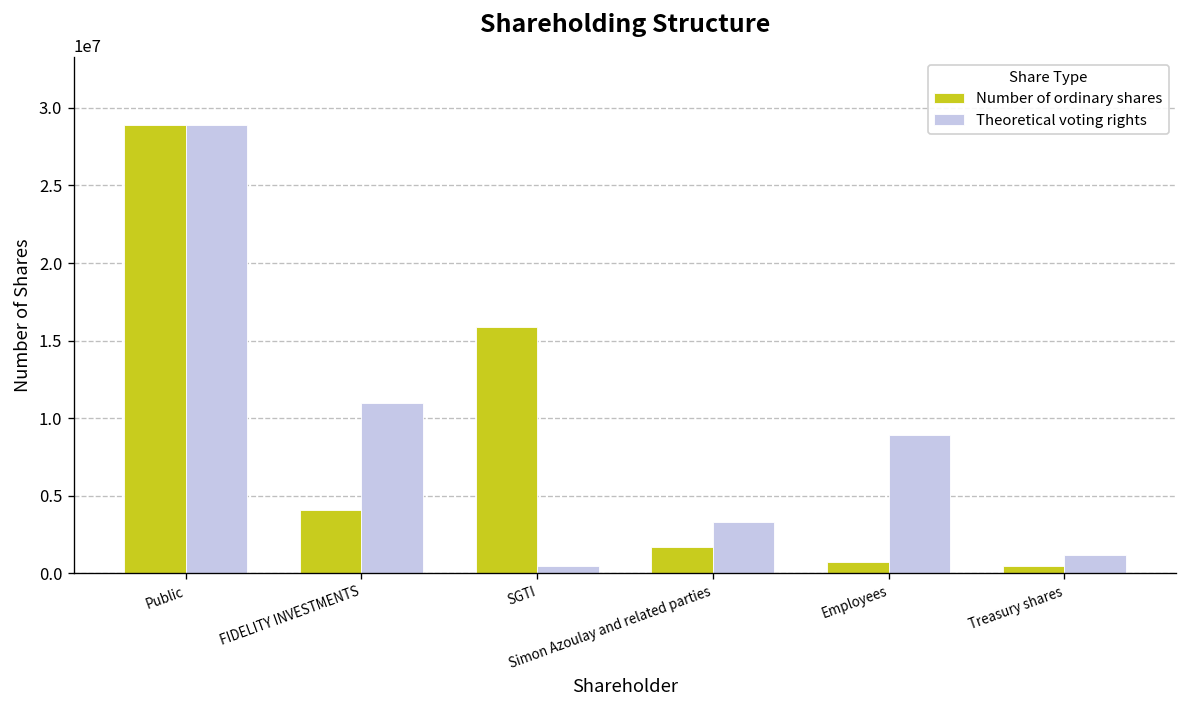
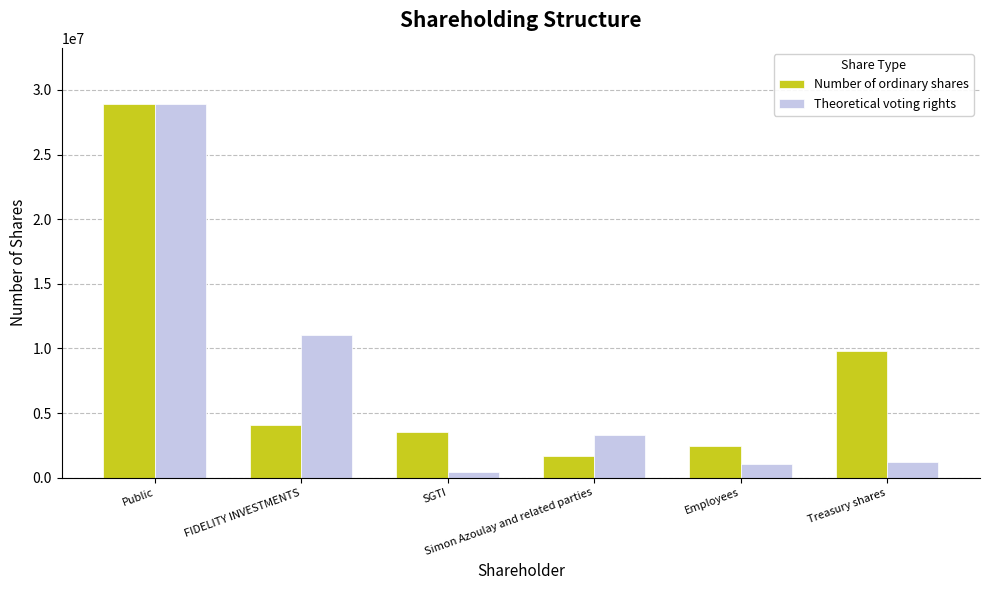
  {
    "Number of ordinary shares": {
      "Public": 28900000,
      "FIDELITY INVESTMENTS": 4000000,
-     "SGTI": 15900000,
+     "SGTI": 3500000,
      "Simon Azoulay and related parties": 1700000,
-     "Employees": 700000,
-     "Treasury shares": 500000
+     "Employees": 2400000,
+     "Treasury shares": 9800000
    },
    "Theoretical voting rights": {
      "Public": 28900000,
      "FIDELITY INVESTMENTS": 11000000,
      "SGTI": 500000,
      "Simon Azoulay and related parties": 3300000,
-     "Employees": 8900000,
+     "Employees": 1100000,
      "Treasury shares": 1200000
    }
  }
